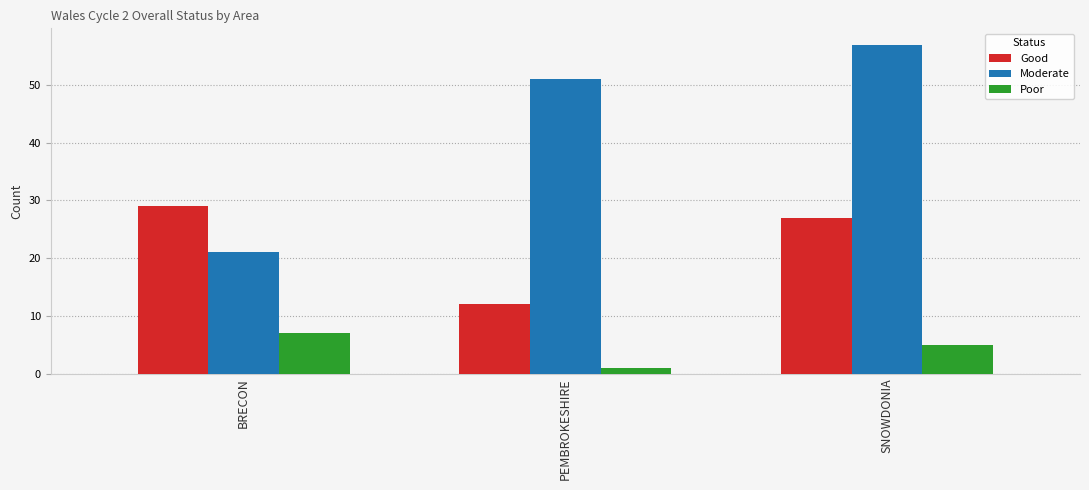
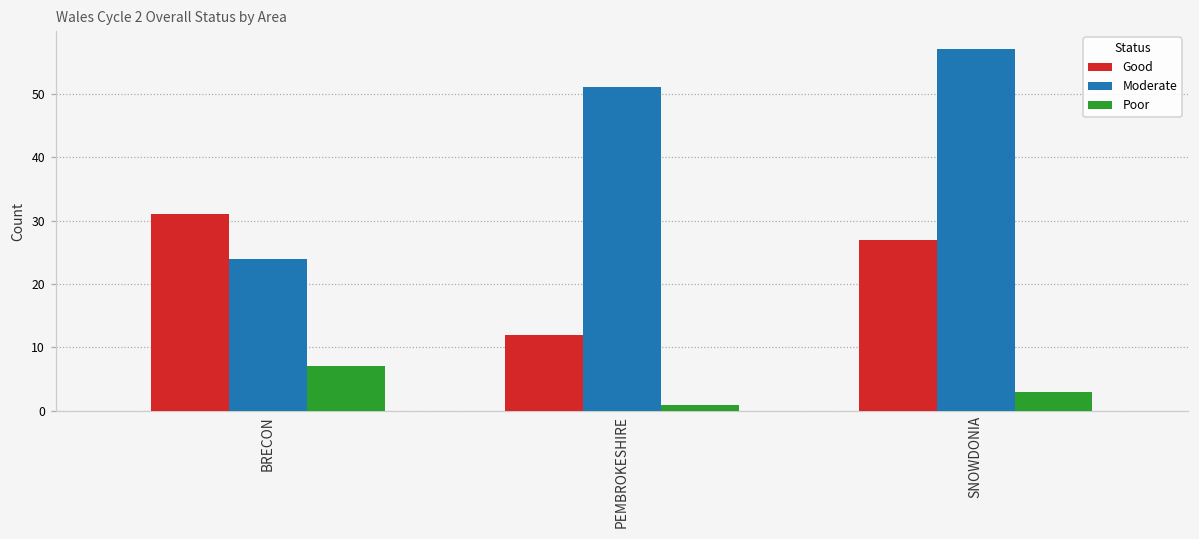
  {
    "Good": {
-     "BRECON": 29,
+     "BRECON": 31,
      "PEMBROKESHIRE": 12,
      "SNOWDONIA": 27
    },
    "Moderate": {
-     "BRECON": 21,
+     "BRECON": 24,
      "PEMBROKESHIRE": 51,
      "SNOWDONIA": 57
    },
    "Poor": {
      "BRECON": 7,
      "PEMBROKESHIRE": 1,
-     "SNOWDONIA": 5
+     "SNOWDONIA": 3
    }
  }
